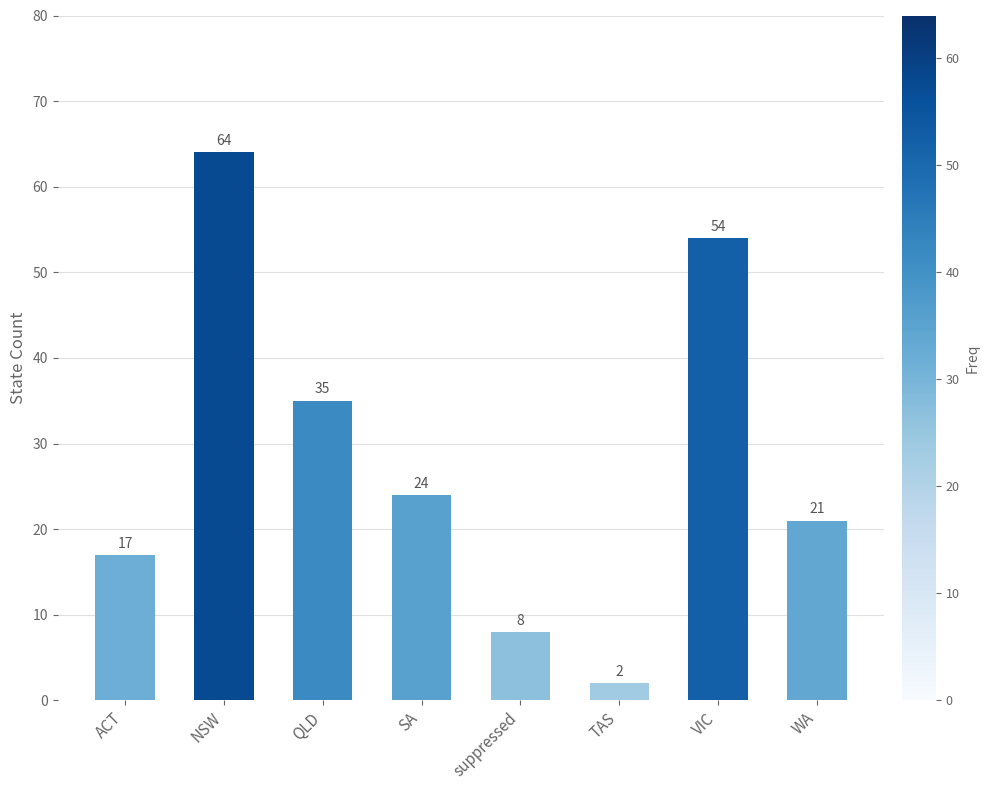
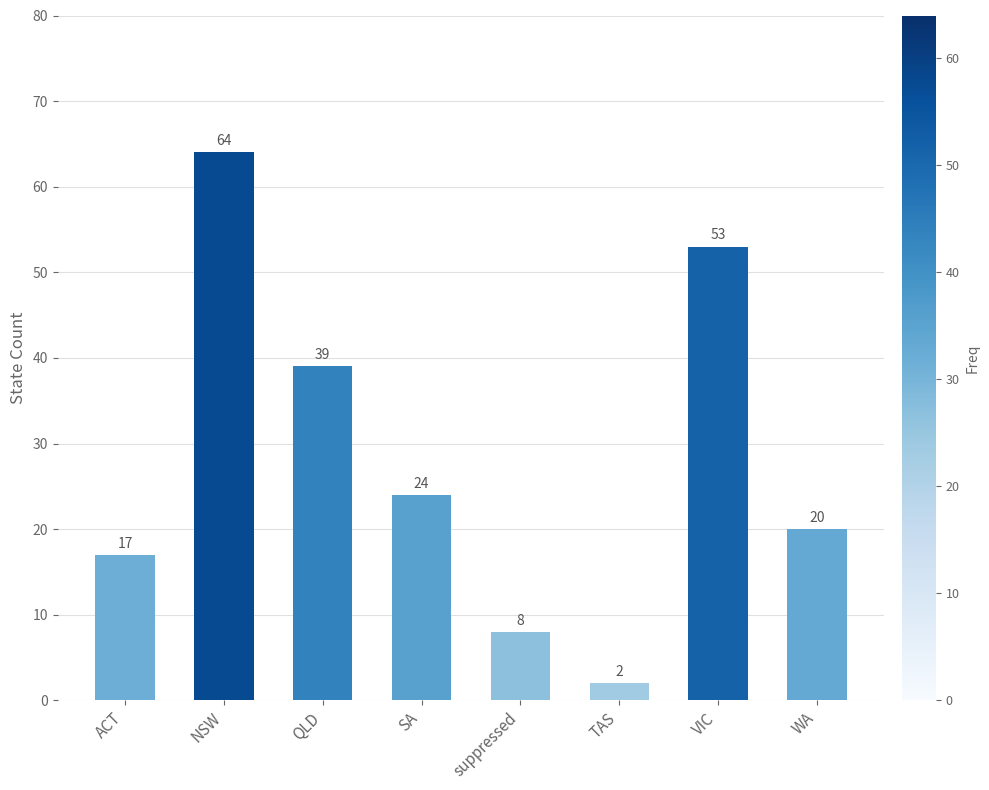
  {
    "ACT": 17,
    "NSW": 64,
-   "QLD": 35,
+   "QLD": 39,
    "SA": 24,
    "suppressed": 8,
    "TAS": 2,
-   "VIC": 54,
-   "WA": 21
+   "VIC": 53,
+   "WA": 20
  }
